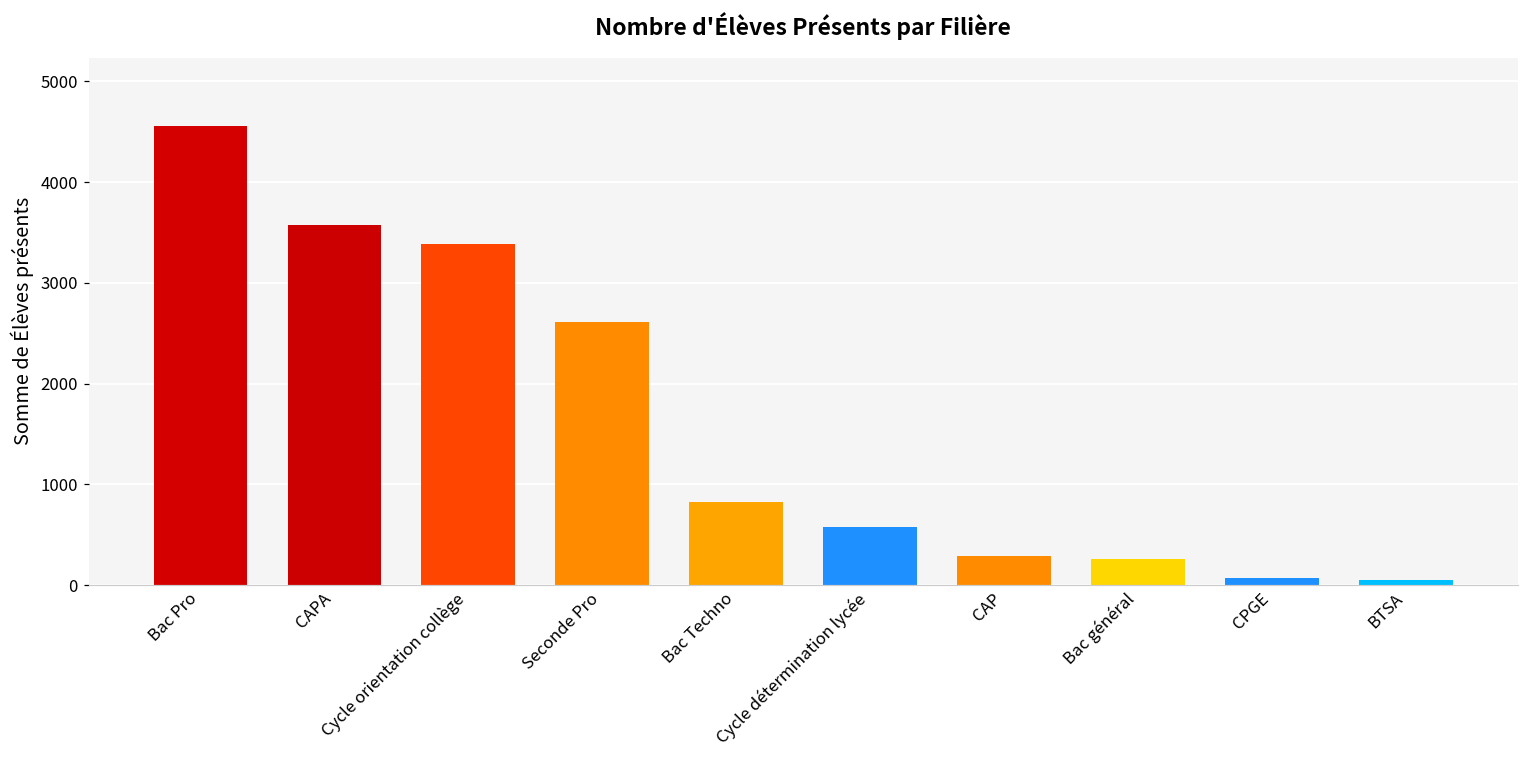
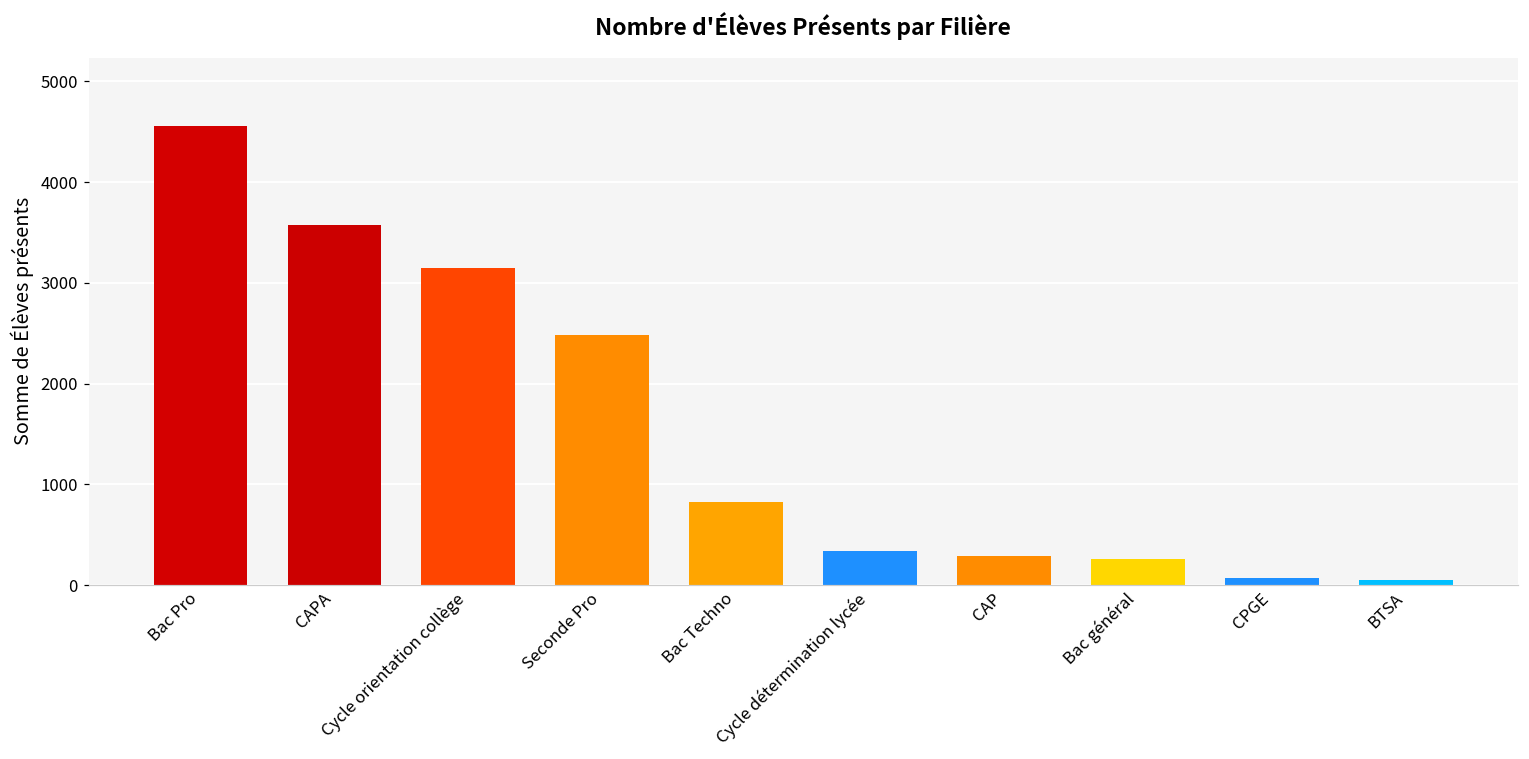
  {
    "Bac Pro": 4600,
    "CAPA": 3600,
-   "Cycle orientation collège": 3400,
-   "Seconde Pro": 2600,
+   "Cycle orientation collège": 3100,
+   "Seconde Pro": 2500,
    "Bac Techno": 800,
-   "Cycle détermination lycée": 600,
+   "Cycle détermination lycée": 300,
    "CAP": 300,
    "Bac général": 300,
    "CPGE": 100,
    "BTSA": 100
  }
